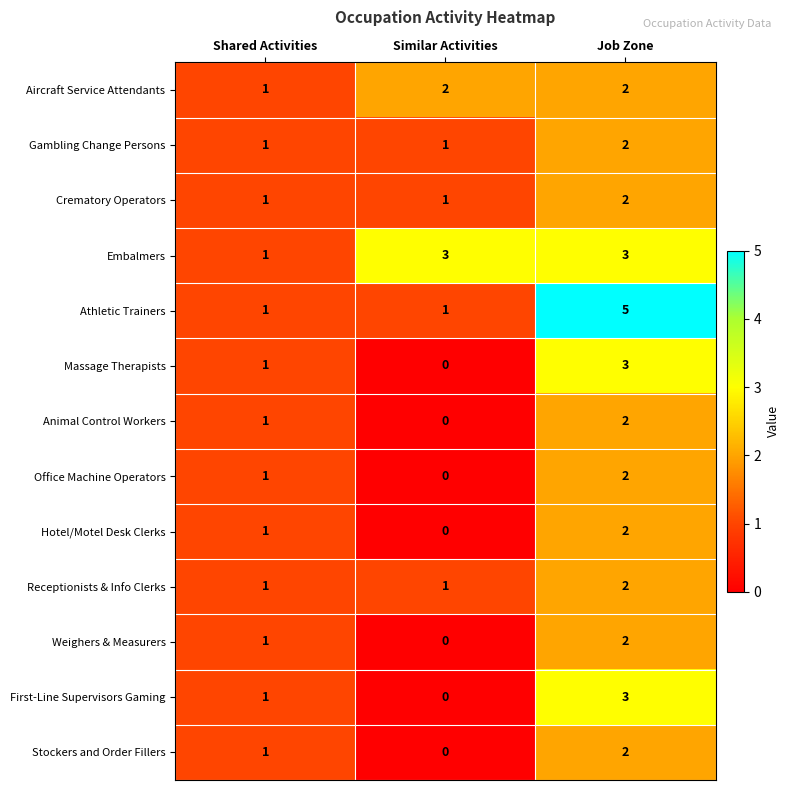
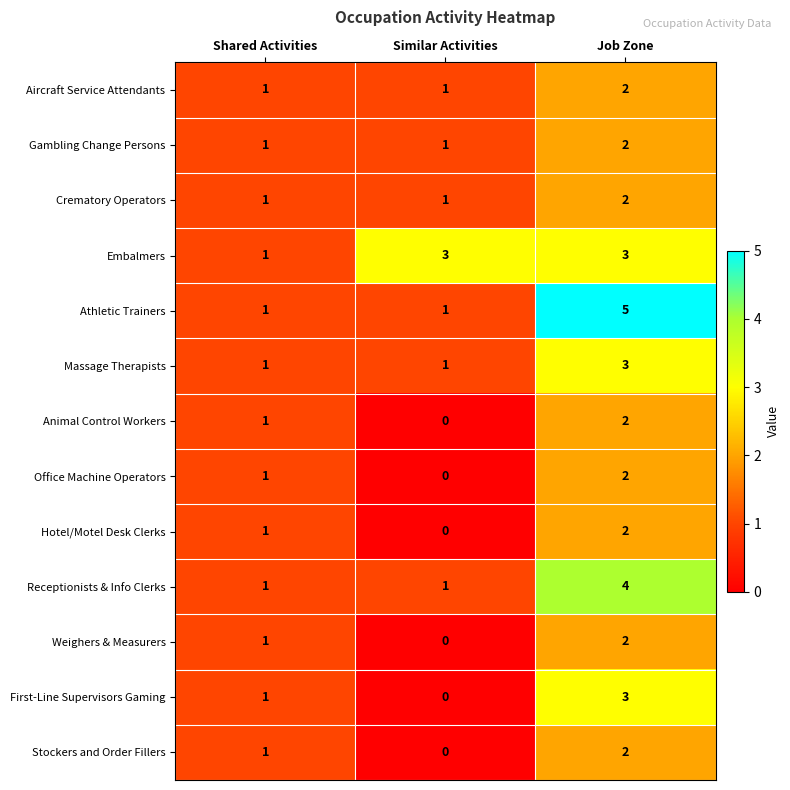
  {
    "Aircraft Service Attendants": {
      "Shared Activities": 1,
-     "Similar Activities": 2,
+     "Similar Activities": 1,
      "Job Zone": 2
    },
    "Gambling Change Persons": {
      "Shared Activities": 1,
      "Similar Activities": 1,
      "Job Zone": 2
    },
    "Crematory Operators": {
      "Shared Activities": 1,
      "Similar Activities": 1,
      "Job Zone": 2
    },
    "Embalmers": {
      "Shared Activities": 1,
      "Similar Activities": 3,
      "Job Zone": 3
    },
    "Athletic Trainers": {
      "Shared Activities": 1,
      "Similar Activities": 1,
      "Job Zone": 5
    },
    "Massage Therapists": {
      "Shared Activities": 1,
-     "Similar Activities": 0,
+     "Similar Activities": 1,
      "Job Zone": 3
    },
    "Animal Control Workers": {
      "Shared Activities": 1,
      "Similar Activities": 0,
      "Job Zone": 2
    },
    "Office Machine Operators": {
      "Shared Activities": 1,
      "Similar Activities": 0,
      "Job Zone": 2
    },
    "Hotel/Motel Desk Clerks": {
      "Shared Activities": 1,
      "Similar Activities": 0,
      "Job Zone": 2
    },
    "Receptionists & Info Clerks": {
      "Shared Activities": 1,
      "Similar Activities": 1,
-     "Job Zone": 2
+     "Job Zone": 4
    },
    "Weighers & Measurers": {
      "Shared Activities": 1,
      "Similar Activities": 0,
      "Job Zone": 2
    },
    "First-Line Supervisors Gaming": {
      "Shared Activities": 1,
      "Similar Activities": 0,
      "Job Zone": 3
    },
    "Stockers and Order Fillers": {
      "Shared Activities": 1,
      "Similar Activities": 0,
      "Job Zone": 2
    }
  }
